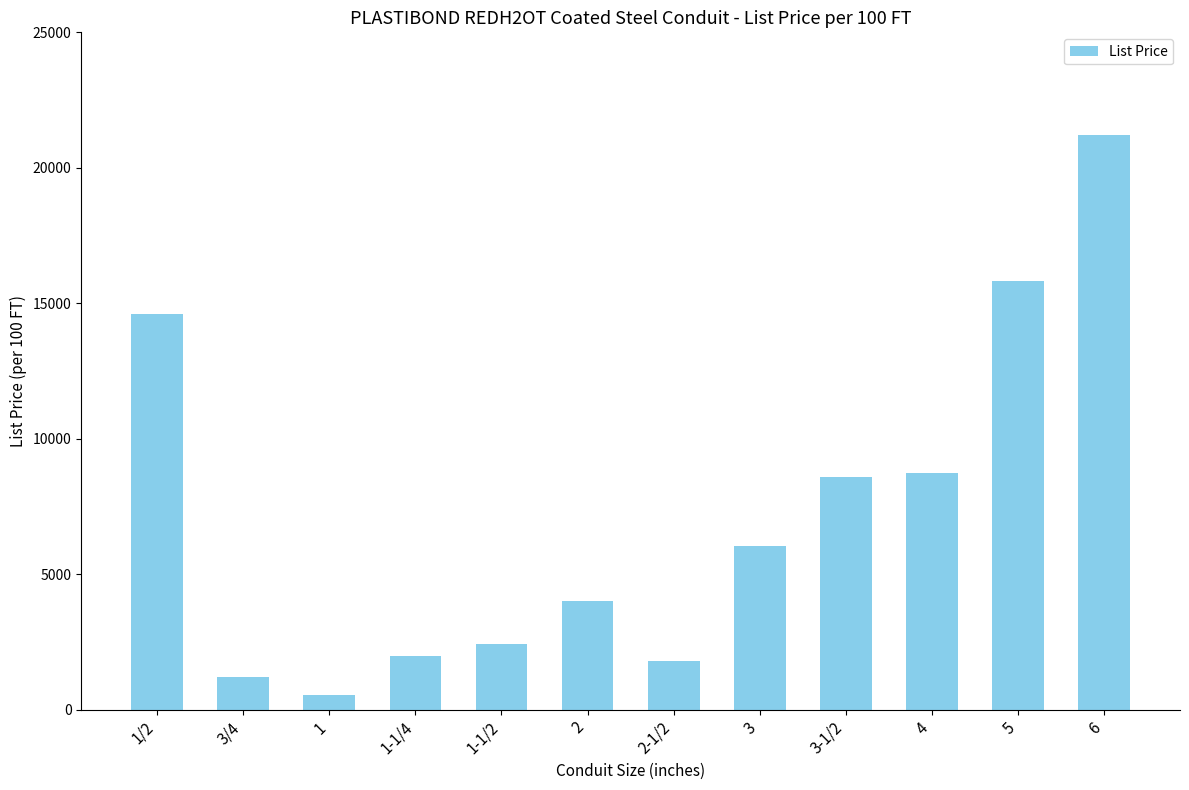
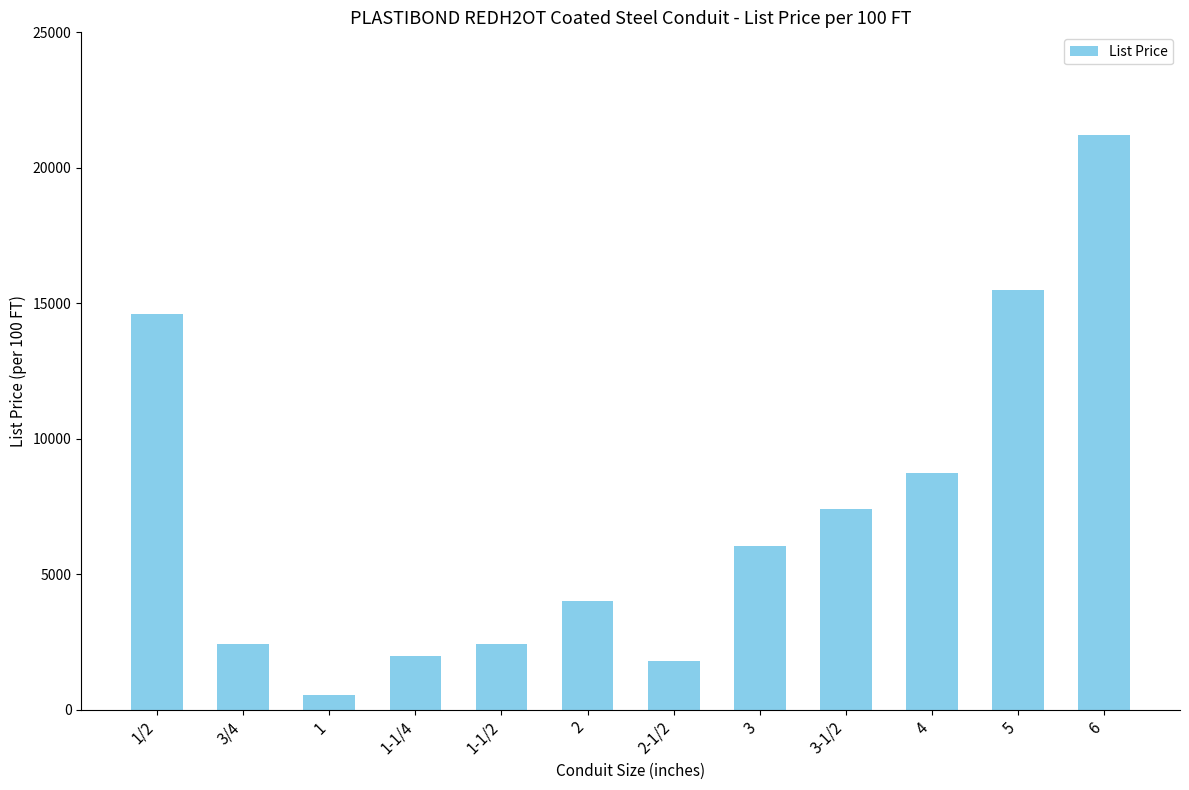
  {
    "1/2": 14600,
-   "3/4": 1200,
+   "3/4": 2400,
    "1": 600,
    "1-1/4": 2000,
    "1-1/2": 2400,
    "2": 4000,
    "2-1/2": 1800,
    "3": 6100,
-   "3-1/2": 8600,
+   "3-1/2": 7400,
    "4": 8700,
-   "5": 15800,
+   "5": 15500,
    "6": 21200
  }
